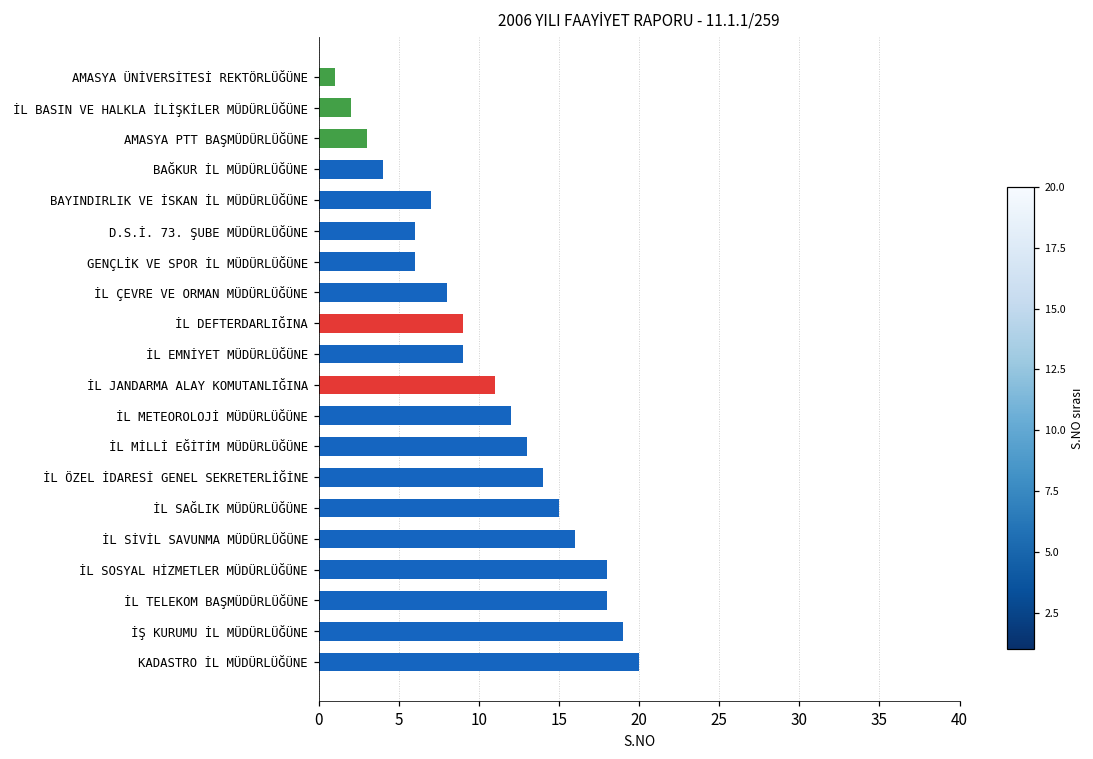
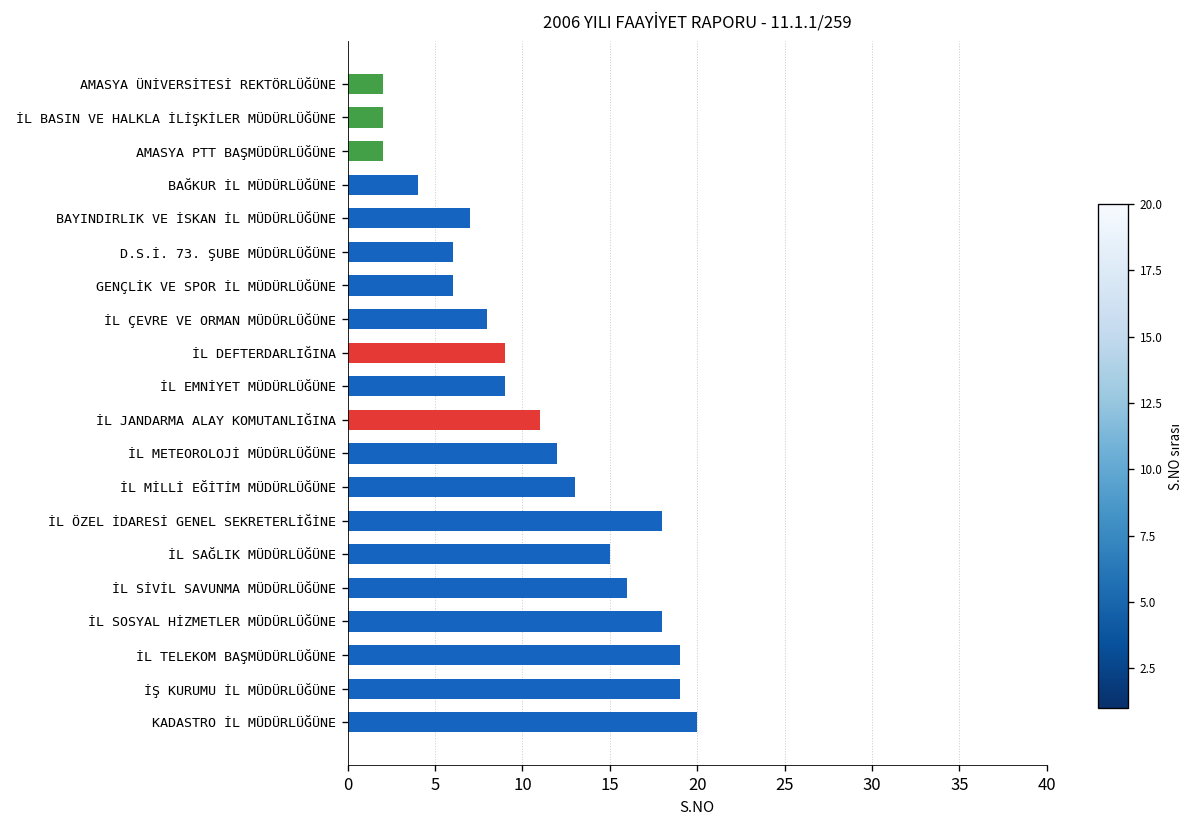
  {
-   "AMASYA ÜNİVERSİTESİ REKTÖRLÜĞÜNE": 1,
+   "AMASYA ÜNİVERSİTESİ REKTÖRLÜĞÜNE": 2,
    "İL BASIN VE HALKLA İLİŞKİLER MÜDÜRLÜĞÜNE": 2,
-   "AMASYA PTT BAŞMÜDÜRLÜĞÜNE": 3,
+   "AMASYA PTT BAŞMÜDÜRLÜĞÜNE": 2,
    "BAĞKUR İL MÜDÜRLÜĞÜNE": 4,
    "BAYINDIRLIK VE İSKAN İL MÜDÜRLÜĞÜNE": 7,
    "D.S.İ. 73. ŞUBE MÜDÜRLÜĞÜNE": 6,
    "GENÇLİK VE SPOR İL MÜDÜRLÜĞÜNE": 6,
    "İL ÇEVRE VE ORMAN MÜDÜRLÜĞÜNE": 8,
    "İL DEFTERDARLIĞINA": 9,
    "İL EMNİYET MÜDÜRLÜĞÜNE": 9,
    "İL JANDARMA ALAY KOMUTANLIĞINA": 11,
    "İL METEOROLOJİ MÜDÜRLÜĞÜNE": 12,
    "İL MİLLİ EĞİTİM MÜDÜRLÜĞÜNE": 13,
-   "İL ÖZEL İDARESİ GENEL SEKRETERLİĞİNE": 14,
+   "İL ÖZEL İDARESİ GENEL SEKRETERLİĞİNE": 18,
    "İL SAĞLIK MÜDÜRLÜĞÜNE": 15,
    "İL SİVİL SAVUNMA MÜDÜRLÜĞÜNE": 16,
    "İL SOSYAL HİZMETLER MÜDÜRLÜĞÜNE": 18,
-   "İL TELEKOM BAŞMÜDÜRLÜĞÜNE": 18,
+   "İL TELEKOM BAŞMÜDÜRLÜĞÜNE": 19,
    "İŞ KURUMU İL MÜDÜRLÜĞÜNE": 19,
    "KADASTRO İL MÜDÜRLÜĞÜNE": 20
  }
